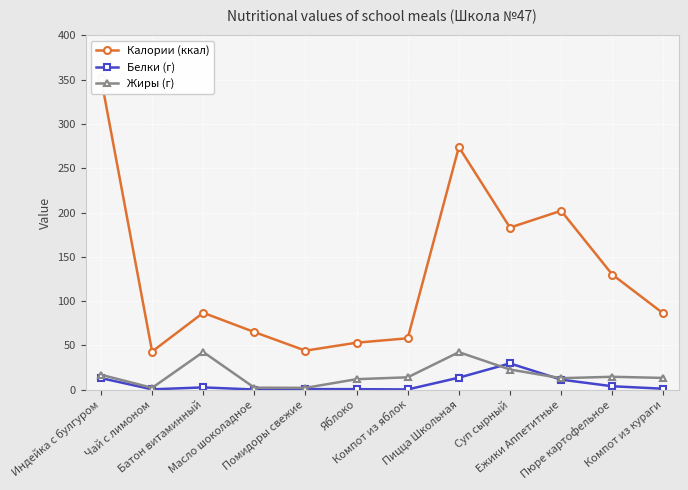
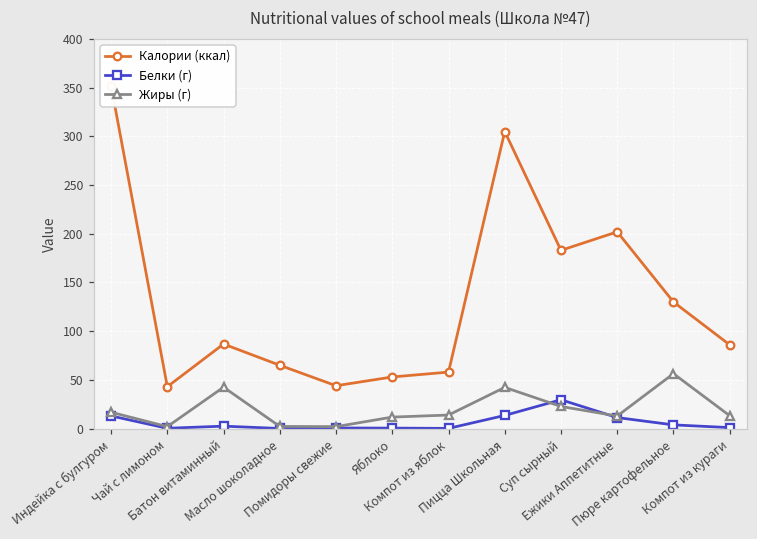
  {
    "Калории (ккал)": {
      "Чай с лимоном": 40,
      "Батон витаминный": 90,
      "Масло шоколадное": 70,
      "Помидоры свежие": 40,
      "Яблоко": 50,
      "Компот из яблок": 60,
-     "Пицца Школьная": 270,
+     "Пицца Школьная": 310,
      "Суп сырный": 180,
      "Ежики Аппетитные": 200,
      "Пюре картофельное": 130,
      "Компот из кураги": 90
    },
    "Белки (г)": {
      "Индейка с булгуром": 10,
      "Батон витаминный": 0,
      "Яблоко": 0,
      "Компот из яблок": 0,
      "Пицца Школьная": 10,
      "Суп сырный": 30,
      "Пюре картофельное": 0,
      "Компот из кураги": 0
    },
    "Жиры (г)": {
      "Индейка с булгуром": 20,
      "Батон витаминный": 40,
      "Яблоко": 10,
      "Компот из яблок": 10,
      "Пицца Школьная": 40,
      "Суп сырный": 20,
-     "Пюре картофельное": 10,
+     "Пюре картофельное": 60,
      "Компот из кураги": 10
    }
  }
